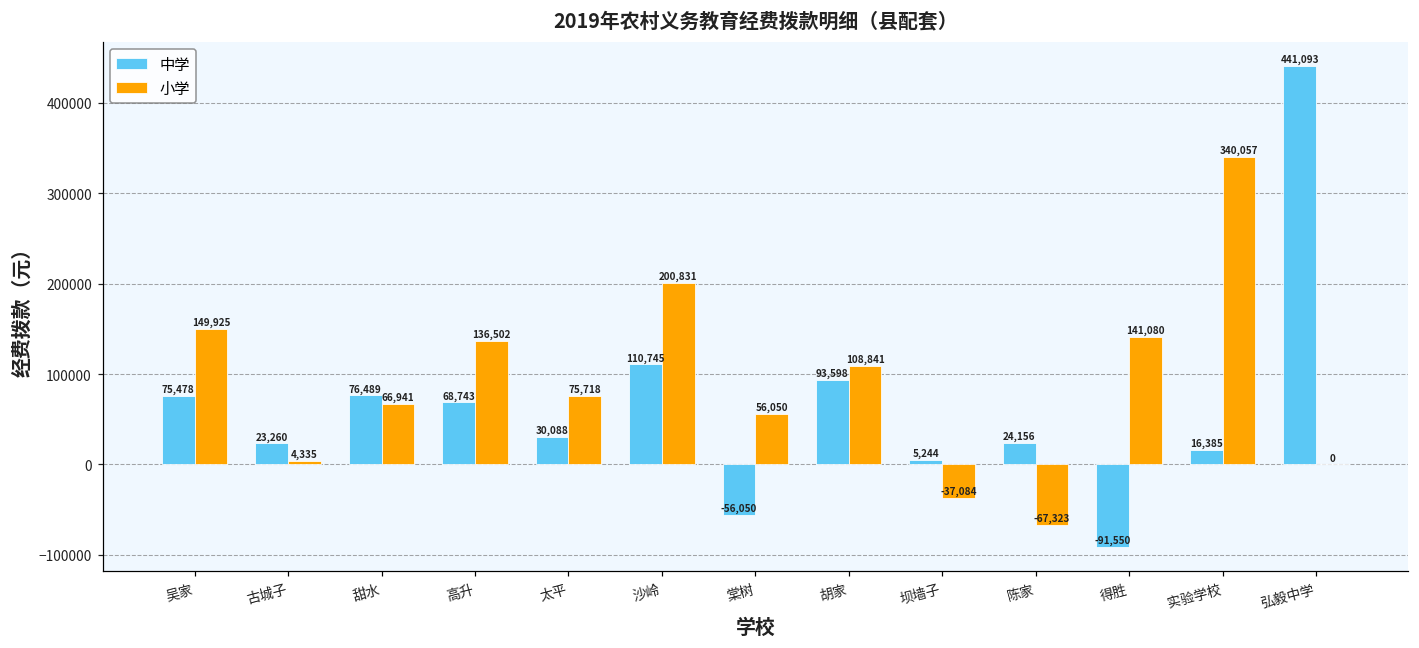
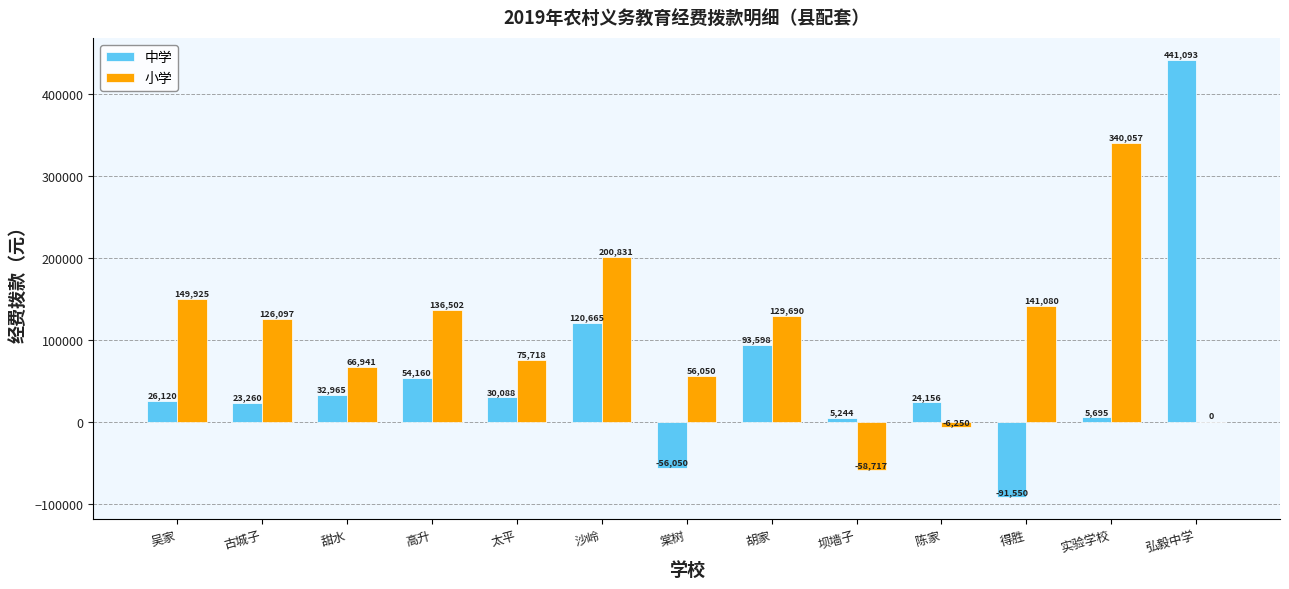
  {
    "中学": {
-     "吴家": "75,478",
+     "吴家": "26,120",
      "古城子": "23,260",
-     "甜水": "76,489",
-     "高升": "68,743",
+     "甜水": "32,965",
+     "高升": "54,160",
      "太平": "30,088",
-     "沙岭": "110,745",
+     "沙岭": "120,665",
      "棠树": "-56,050",
      "胡家": "93,598",
      "坝墙子": "5,244",
      "陈家": "24,156",
      "得胜": "-91,550",
-     "实验学校": "16,385",
+     "实验学校": "5,695",
      "弘毅中学": "441,093"
    },
    "小学": {
      "吴家": "149,925",
-     "古城子": "4,335",
+     "古城子": "126,097",
      "甜水": "66,941",
      "高升": "136,502",
      "太平": "75,718",
      "沙岭": "200,831",
      "棠树": "56,050",
-     "胡家": "108,841",
-     "坝墙子": "-37,084",
-     "陈家": "-67,323",
+     "胡家": "129,690",
+     "坝墙子": "-58,717",
+     "陈家": "-6,250",
      "得胜": "141,080",
      "实验学校": "340,057",
      "弘毅中学": "0"
    }
  }
